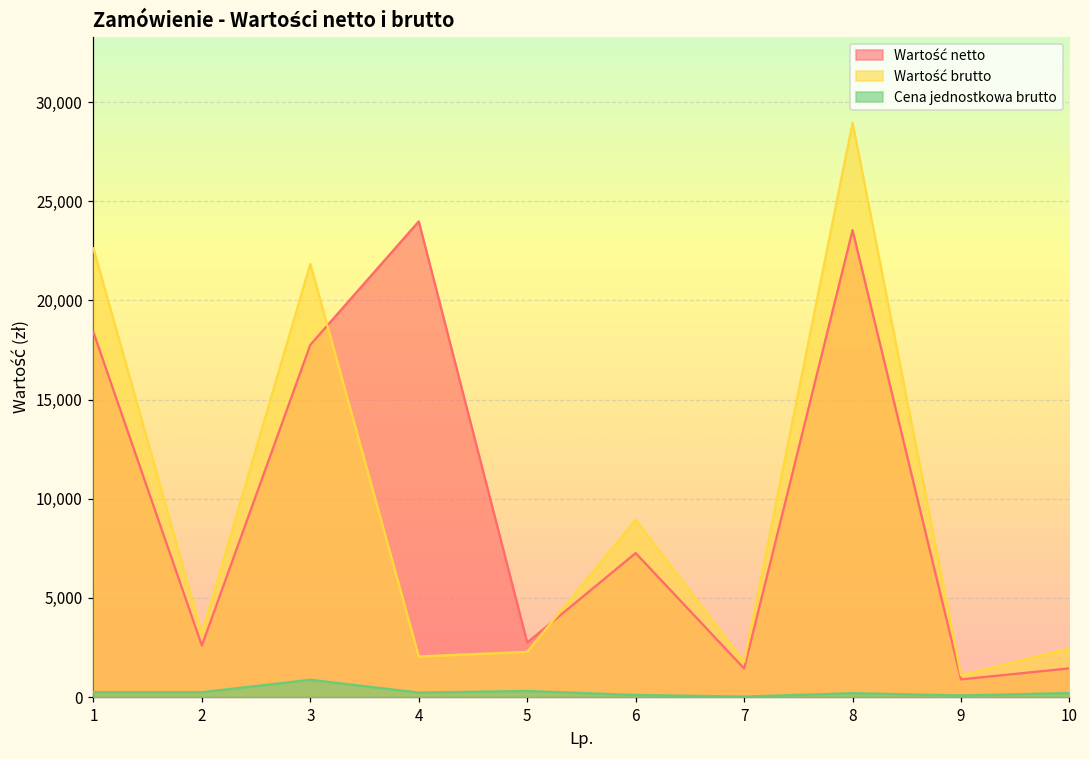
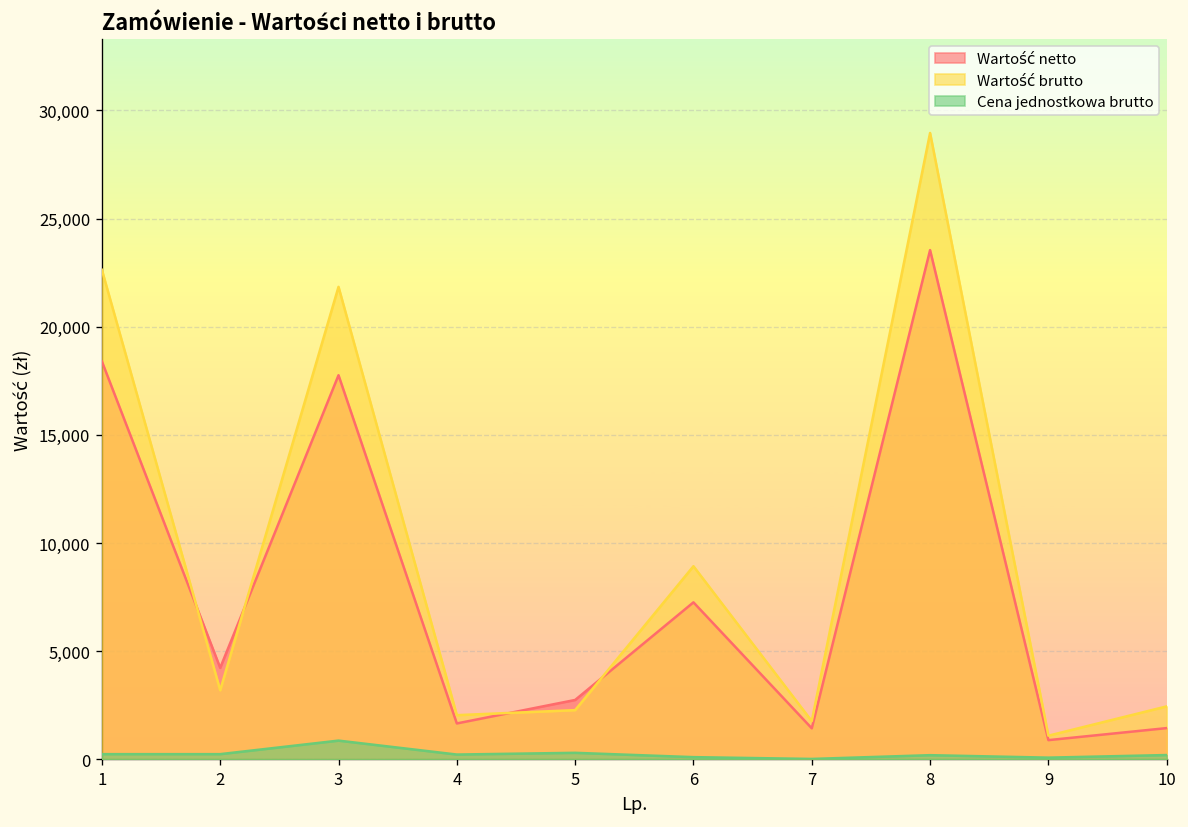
  {
    "Wartość netto": {
      "1": "18,400",
-     "2": "2,600",
+     "2": "4,200",
      "3": "17,800",
-     "4": "24,000",
+     "4": "1,700",
      "5": "2,800",
      "6": "7,300",
      "7": "1,400",
      "8": "23,500",
      "9": "900",
      "10": "1,500"
    },
    "Wartość brutto": {
      "1": "22,600",
      "2": "3,200",
      "3": "21,800",
      "4": "2,000",
      "5": "2,300",
      "6": "8,900",
      "7": "1,800",
      "8": "29,000",
      "9": "1,100",
      "10": "2,500"
    },
    "Cena jednostkowa brutto": {
      "1": "200",
      "2": "200",
      "3": "900",
      "4": "200",
      "5": "300",
      "6": "100",
      "7": "0",
      "8": "200",
      "9": "100",
      "10": "200"
    }
  }
